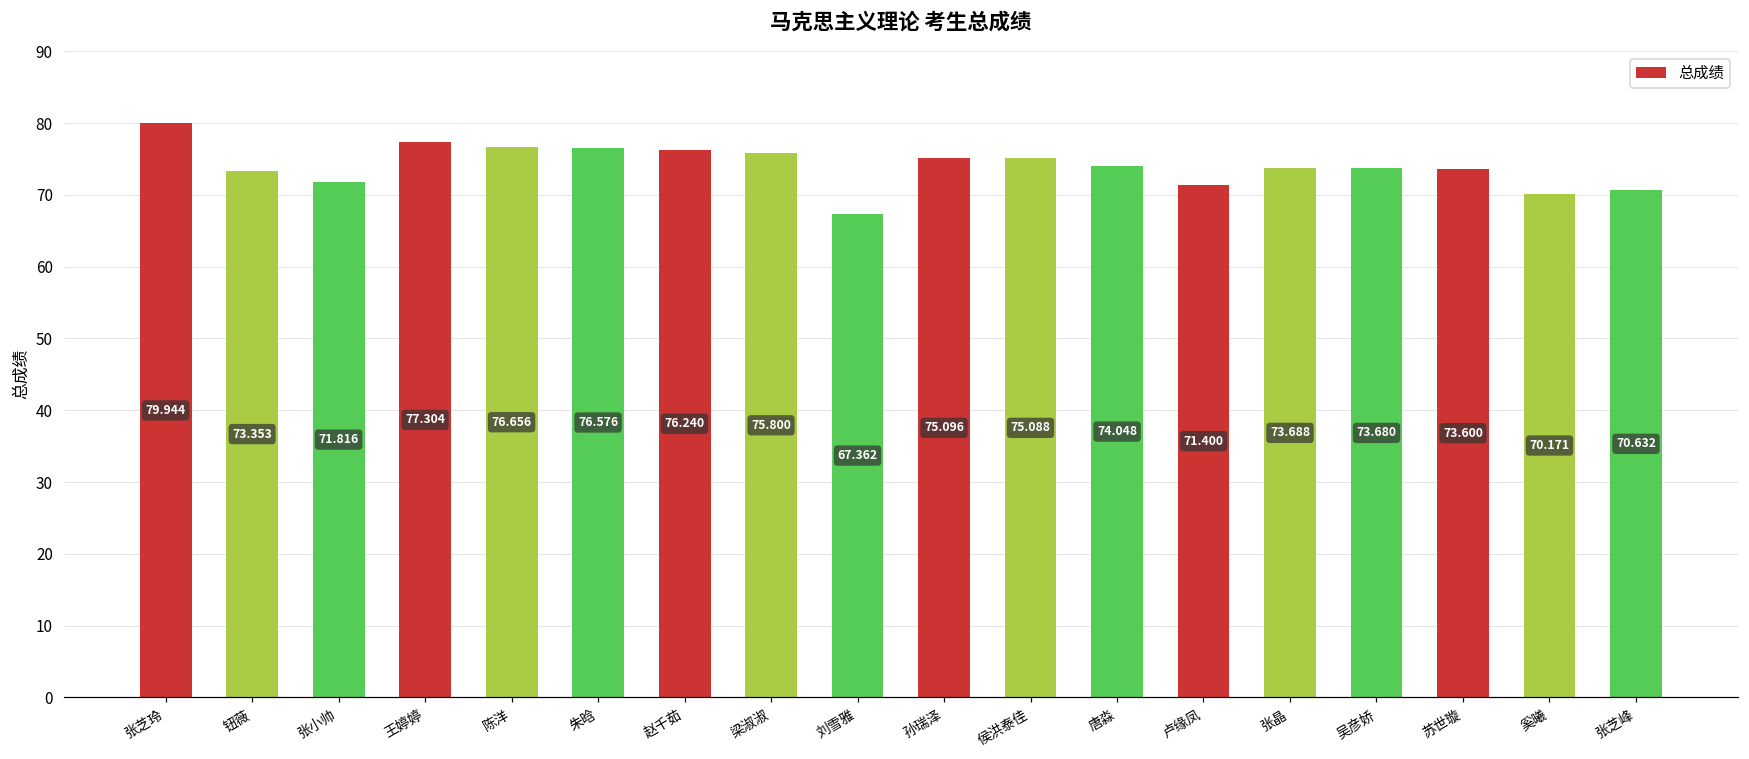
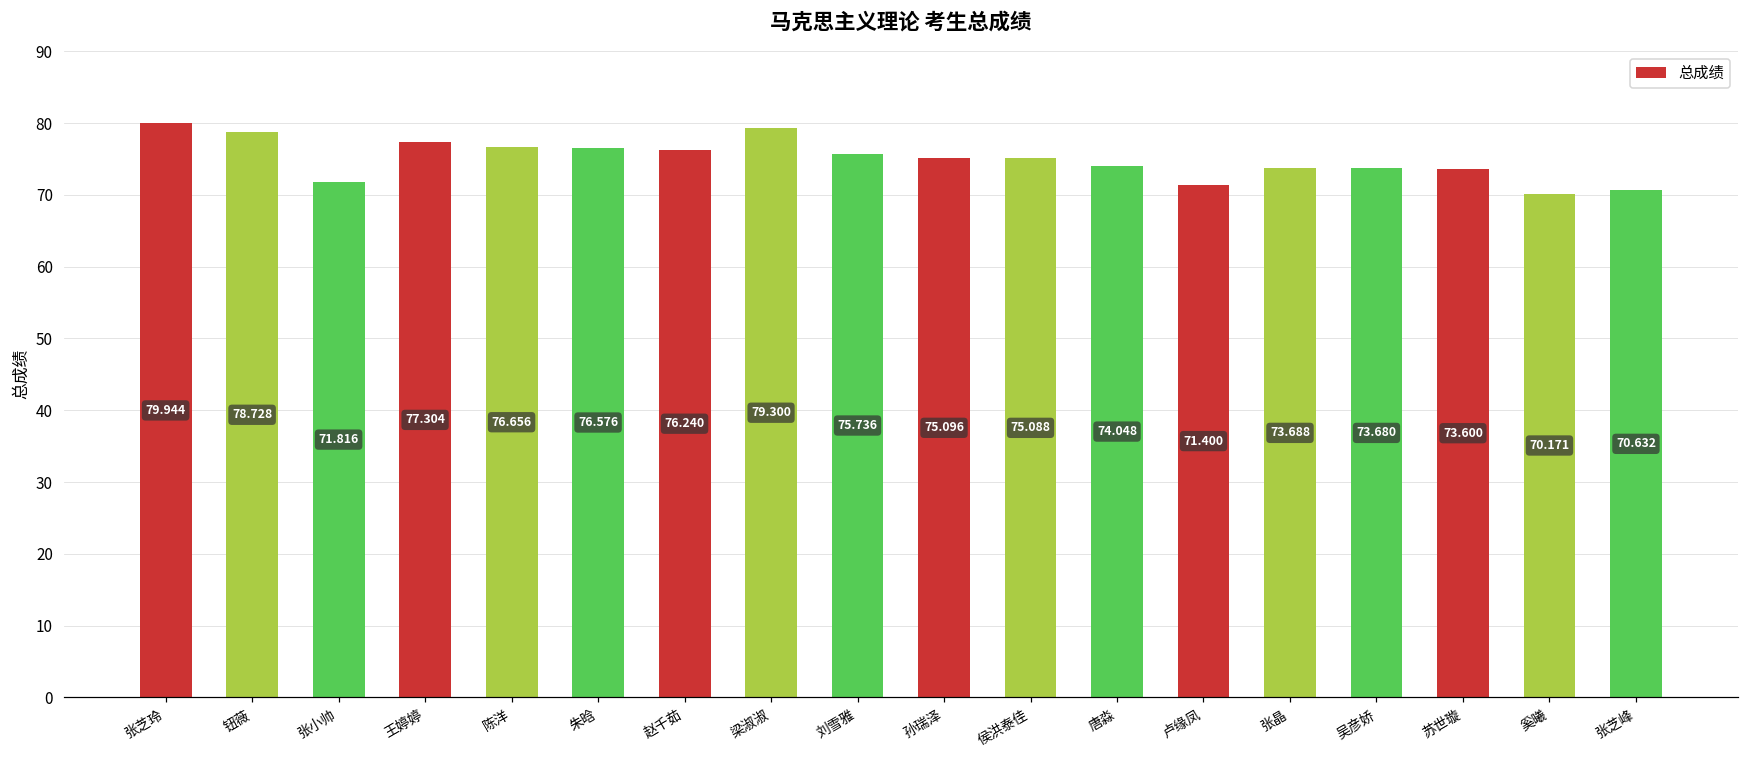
  {
-   "钮薇": 73.353,
-   "梁淑淑": 75.800,
-   "刘雪雅": 67.362
+   "钮薇": 78.728,
+   "梁淑淑": 79.300,
+   "刘雪雅": 75.736
  }
